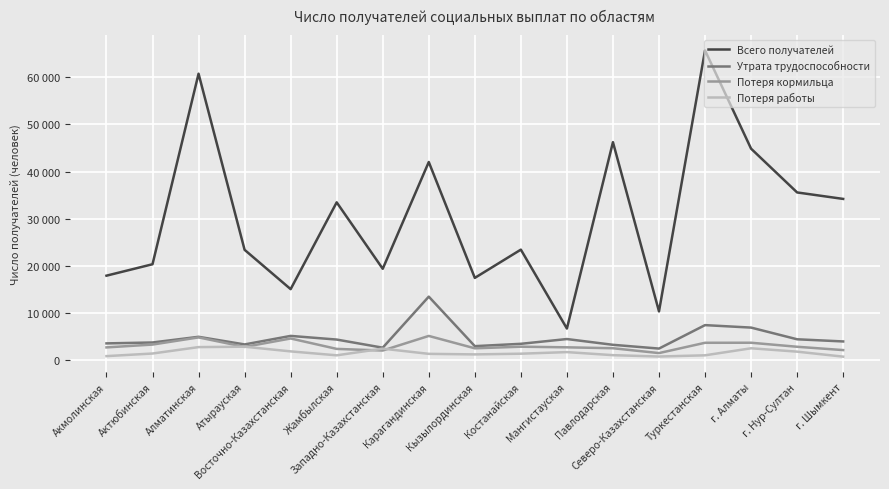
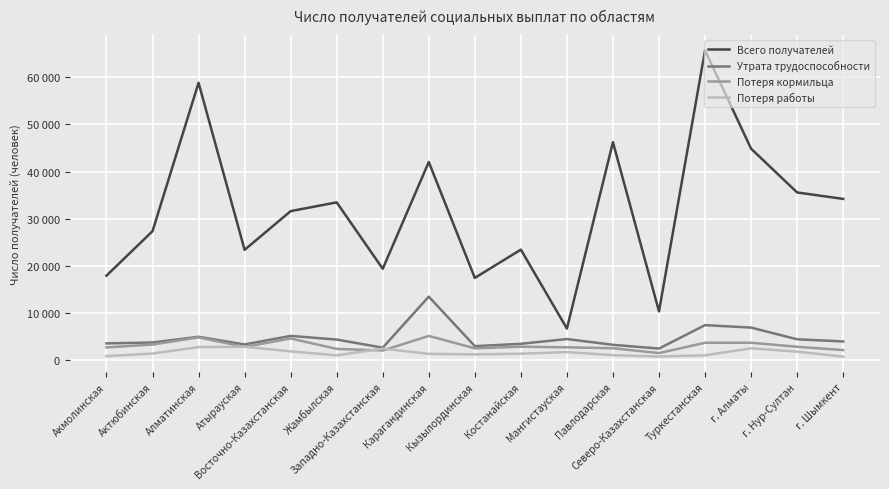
  {
    "Всего получателей": {
      "Акмолинская": 18000,
-     "Актюбинская": 20000,
-     "Алматинская": 61000,
+     "Актюбинская": 27000,
+     "Алматинская": 59000,
      "Атырауская": 23000,
-     "Восточно-Казахстанская": 15000,
+     "Восточно-Казахстанская": 32000,
      "Жамбылская": 33000,
      "Западно-Казахстанская": 19000,
      "Карагандинская": 42000,
      "Кызылординская": 17000,
      "Костанайская": 23000,
      "Мангистауская": 7000,
      "Павлодарская": 46000,
      "Северо-Казахстанская": 10000,
      "г. Алматы": 45000,
      "г. Нур-Султан": 36000,
      "г. Шымкент": 34000
    }
  }
